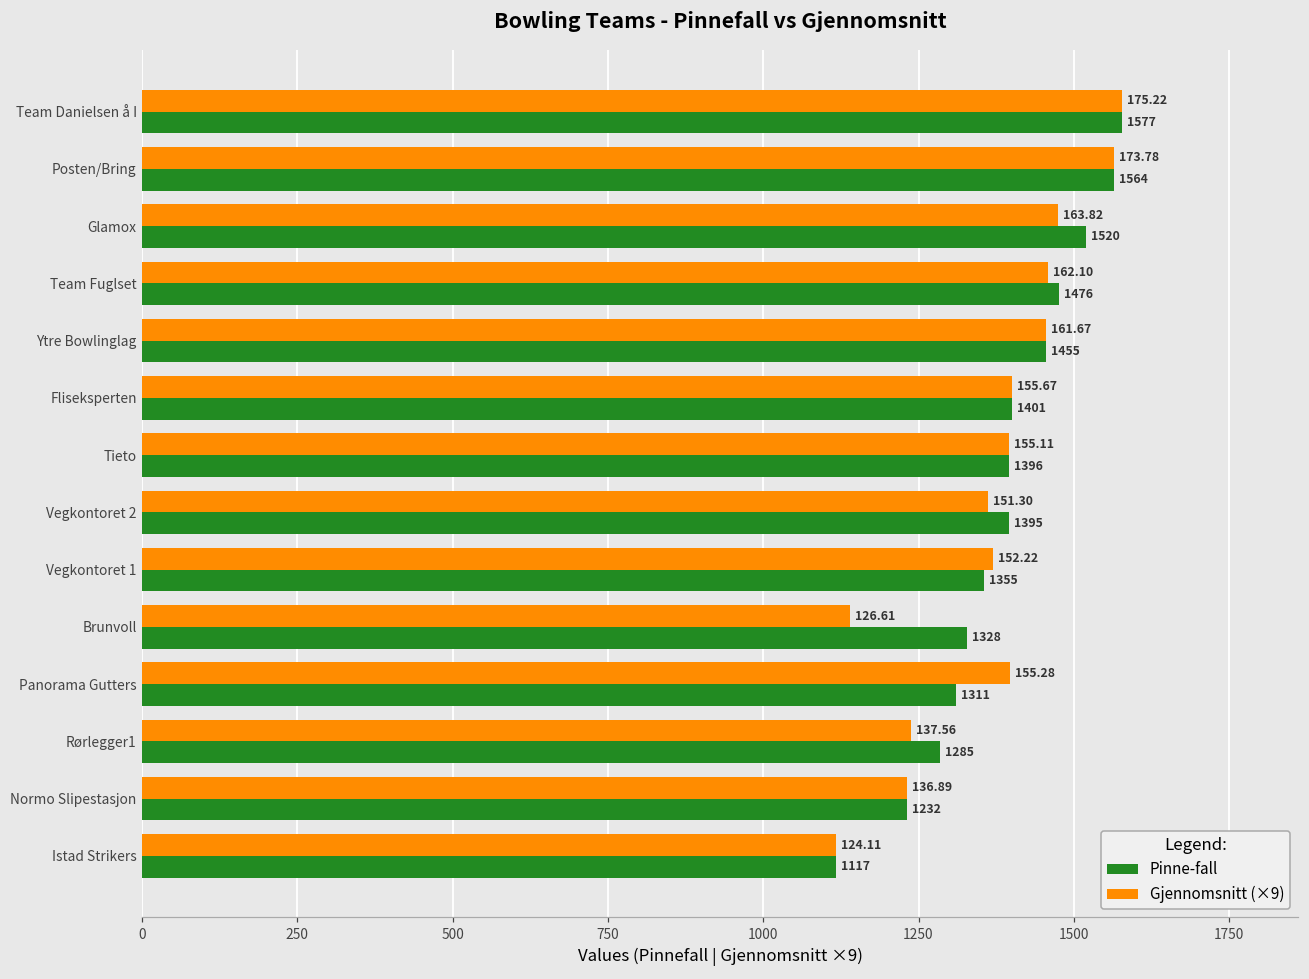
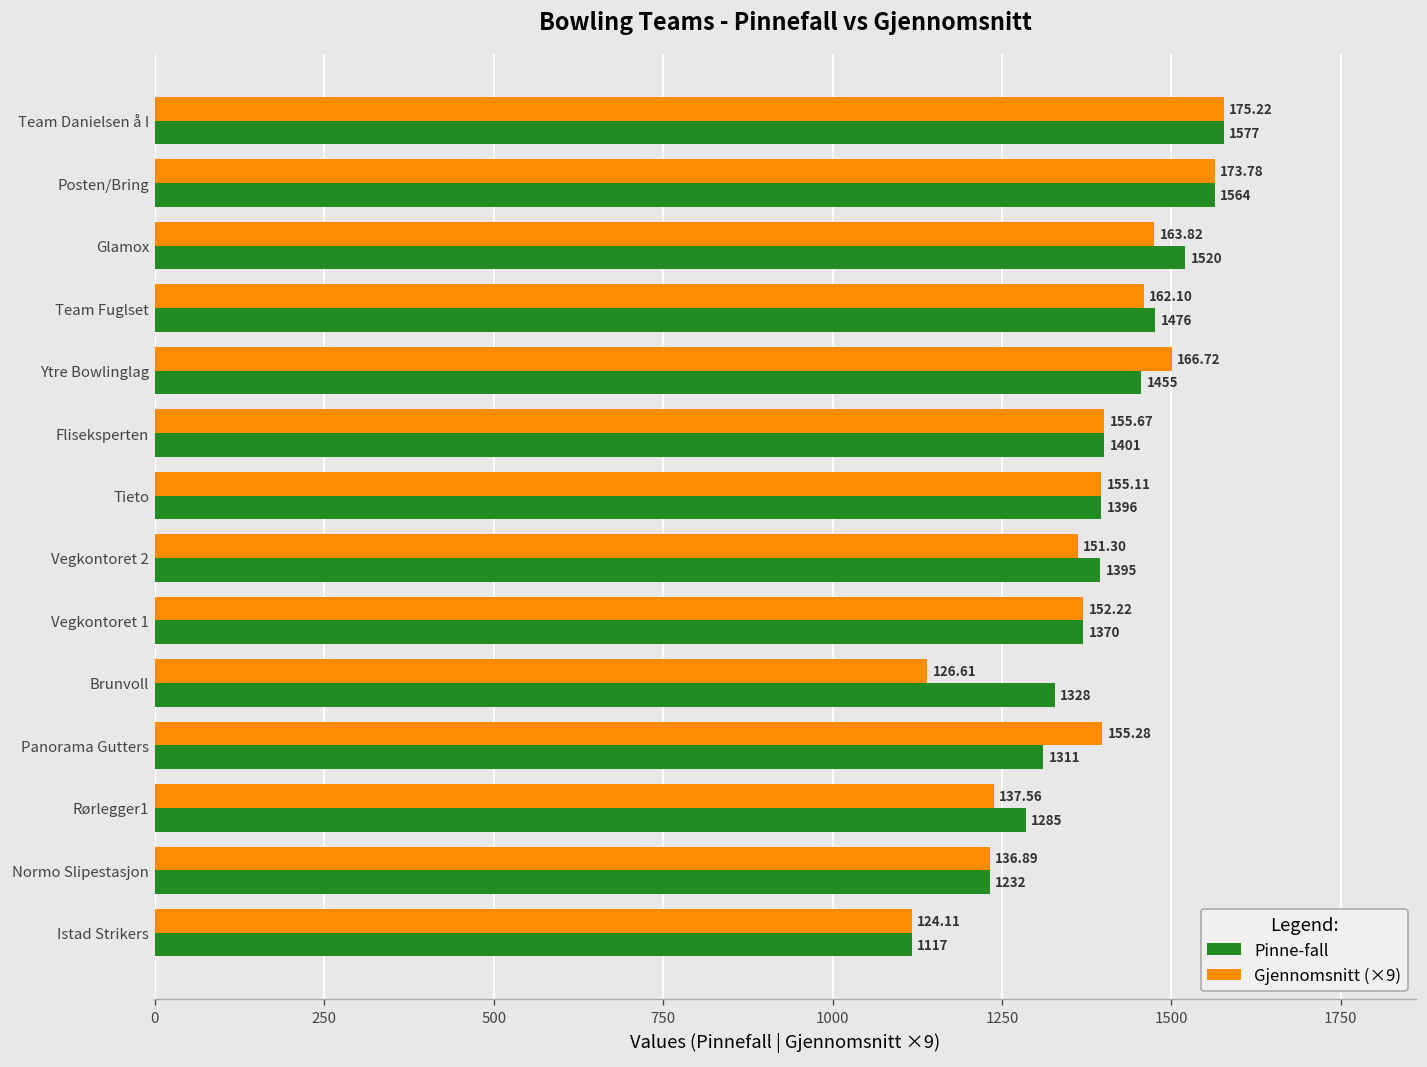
  {
    "Pinne-fall": {
      "Team Danielsen å I": 1577,
      "Posten/Bring": 1564,
      "Glamox": 1520,
      "Team Fuglset": 1476,
      "Ytre Bowlinglag": 1455,
      "Fliseksperten": 1401,
      "Tieto": 1396,
      "Vegkontoret 2": 1395,
-     "Vegkontoret 1": 1355,
+     "Vegkontoret 1": 1370,
      "Brunvoll": 1328,
      "Panorama Gutters": 1311,
      "Rørlegger1": 1285,
      "Normo Slipestasjon": 1232,
      "Istad Strikers": 1117
    },
    "Gjennomsnitt (×9)": {
-     "Ytre Bowlinglag": 161.67
+     "Ytre Bowlinglag": 166.72
    }
  }
